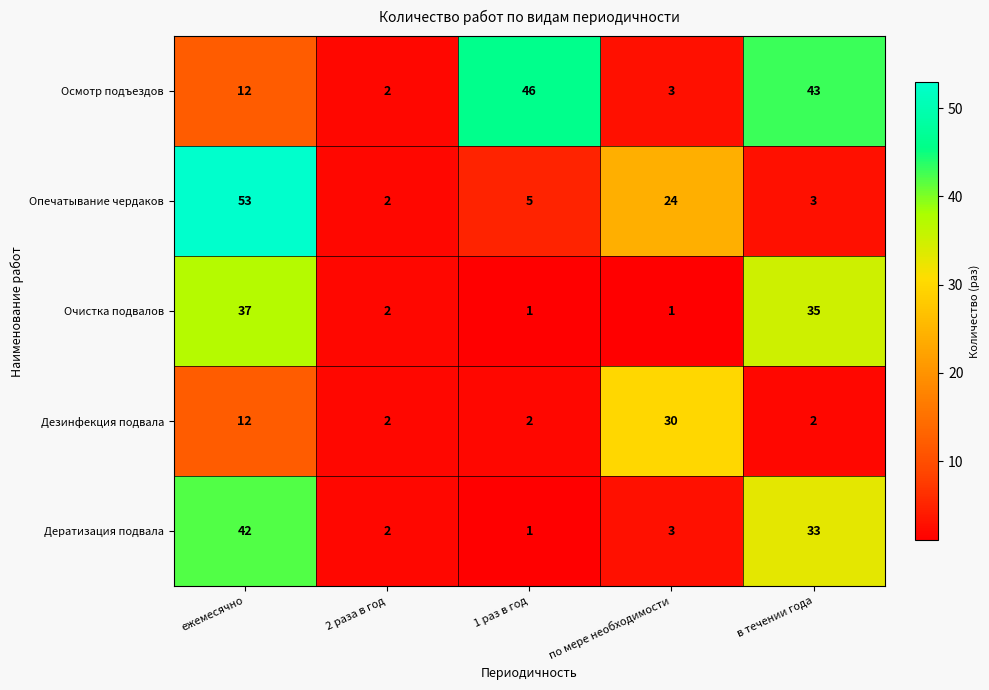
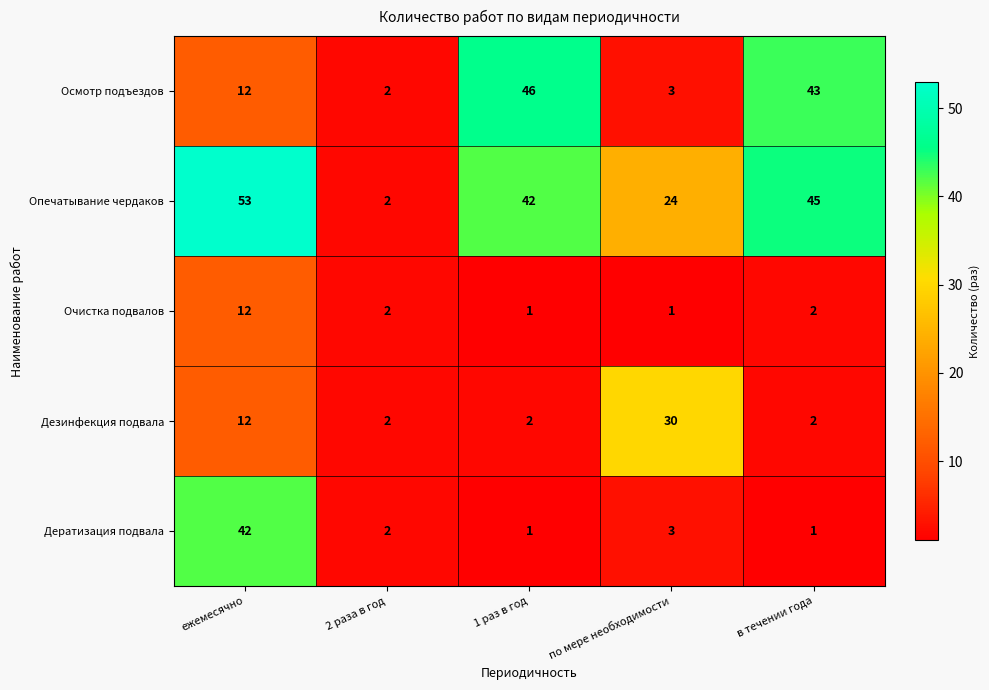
  {
    "Осмотр подъездов": {
      "ежемесячно": 12,
      "2 раза в год": 2,
      "1 раз в год": 46,
      "по мере необходимости": 3,
      "в течении года": 43
    },
    "Опечатывание чердаков": {
      "ежемесячно": 53,
      "2 раза в год": 2,
-     "1 раз в год": 5,
+     "1 раз в год": 42,
      "по мере необходимости": 24,
-     "в течении года": 3
+     "в течении года": 45
    },
    "Очистка подвалов": {
-     "ежемесячно": 37,
+     "ежемесячно": 12,
      "2 раза в год": 2,
      "1 раз в год": 1,
      "по мере необходимости": 1,
-     "в течении года": 35
+     "в течении года": 2
    },
    "Дезинфекция подвала": {
      "ежемесячно": 12,
      "2 раза в год": 2,
      "1 раз в год": 2,
      "по мере необходимости": 30,
      "в течении года": 2
    },
    "Дератизация подвала": {
      "ежемесячно": 42,
      "2 раза в год": 2,
      "1 раз в год": 1,
      "по мере необходимости": 3,
-     "в течении года": 33
+     "в течении года": 1
    }
  }
